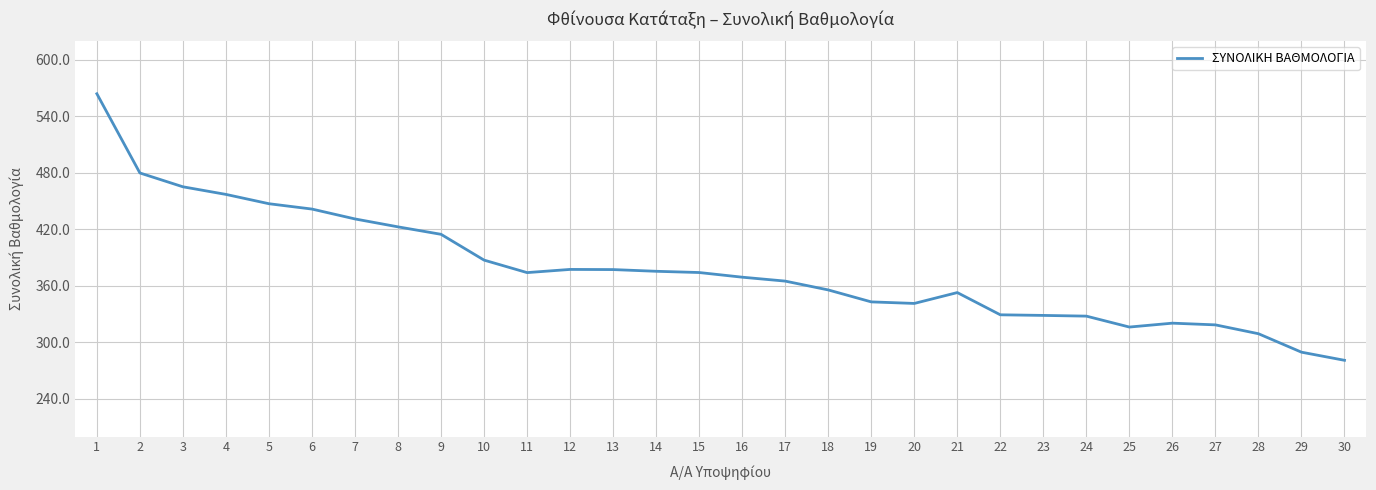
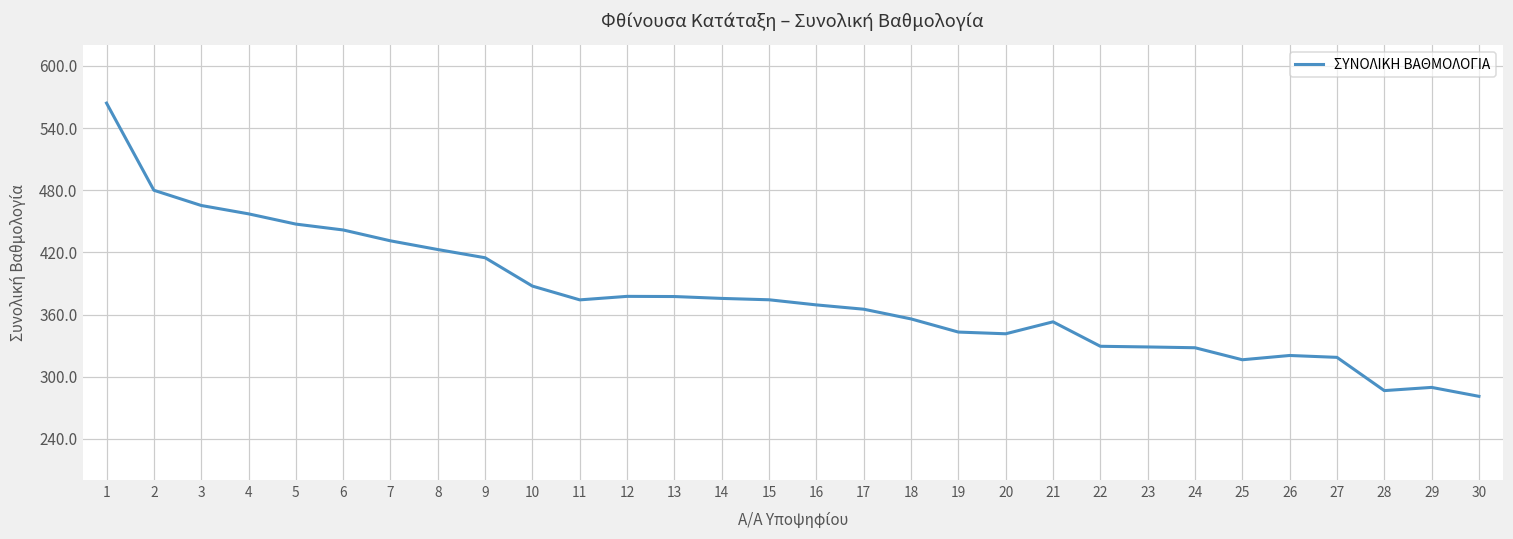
  {
    "1": 560,
    "2": 480,
    "3": 470,
    "4": 460,
    "5": 450,
    "6": 440,
    "7": 430,
    "8": 420,
    "9": 410,
    "10": 390,
    "11": 370,
    "12": 380,
    "13": 380,
    "14": 380,
    "15": 370,
    "16": 370,
    "17": 370,
    "18": 360,
    "19": 340,
    "20": 340,
    "21": 350,
    "22": 330,
    "23": 330,
    "24": 330,
    "25": 320,
    "26": 320,
    "27": 320,
-   "28": 310,
+   "28": 290,
    "29": 290,
    "30": 280
  }
